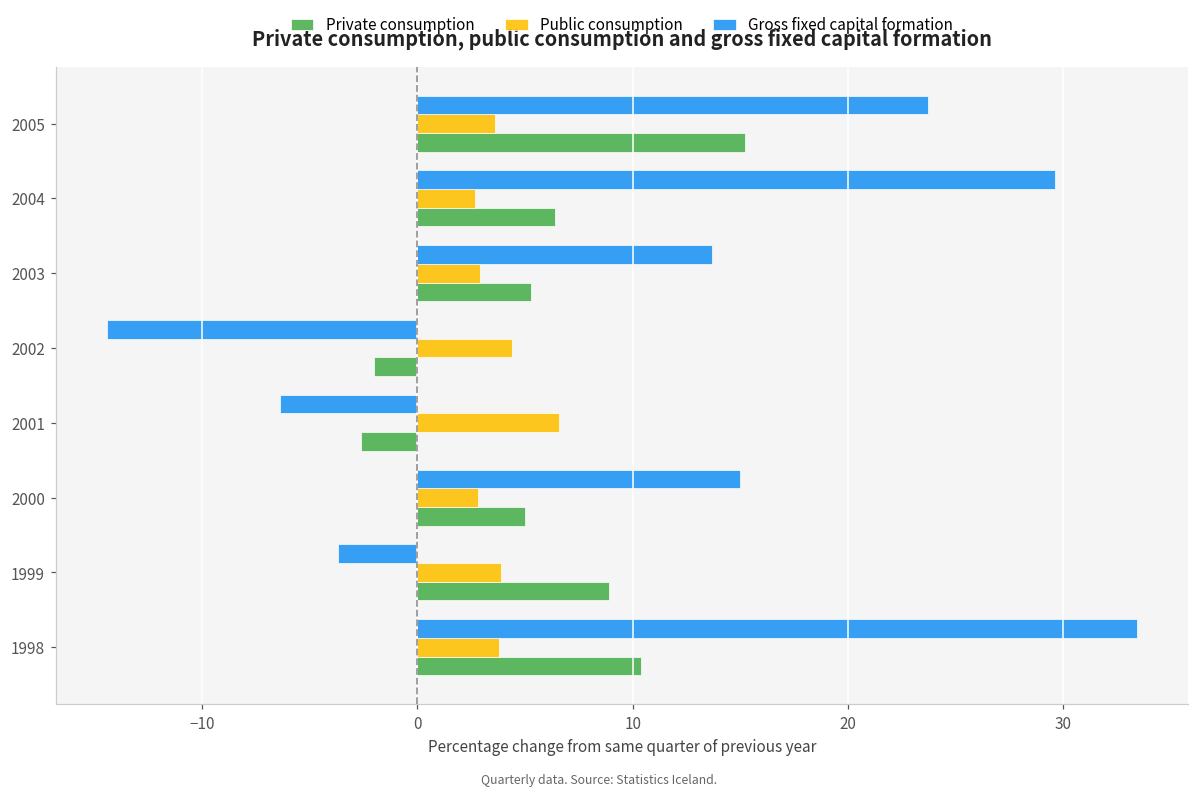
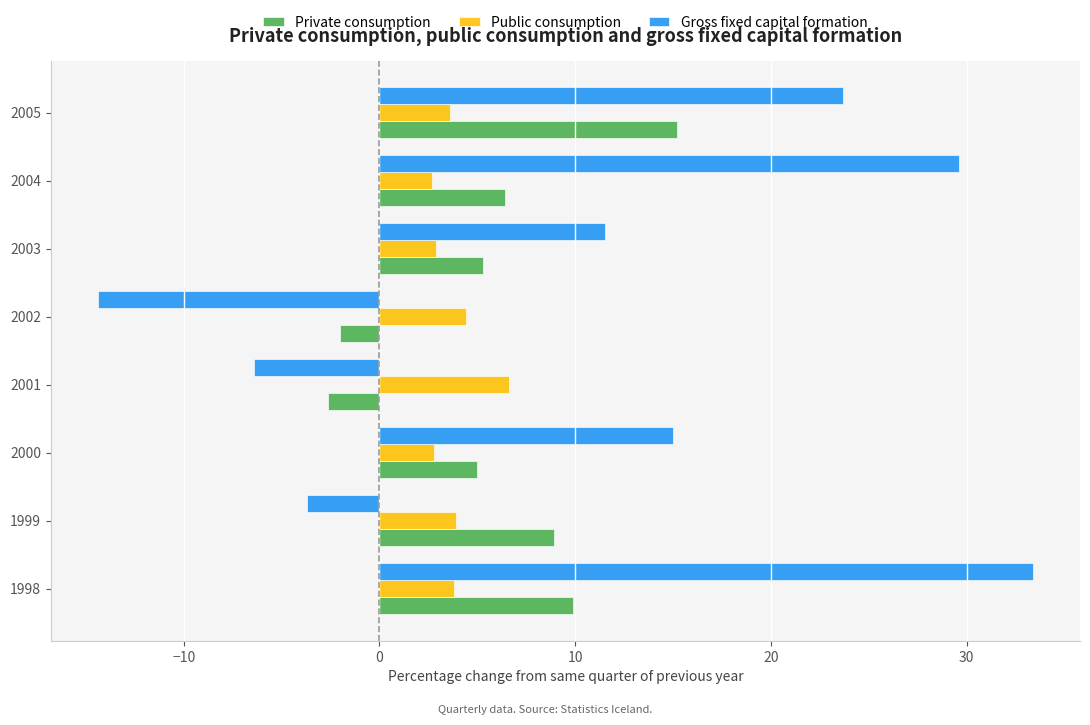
  {
    "Private consumption": {
      "2005": 15.2,
      "2004": 6.4,
      "2003": 5.3,
      "2002": -2.0,
      "2001": -2.6,
      "2000": 5.0,
      "1999": 8.9,
-     "1998": 10.4
+     "1998": 9.9
    },
    "Public consumption": {
      "2005": 3.6,
      "2004": 2.7,
      "2003": 2.9,
      "2002": 4.4,
      "2001": 6.6,
      "2000": 2.8,
      "1999": 3.9,
      "1998": 3.8
    },
    "Gross fixed capital formation": {
      "2005": 23.7,
      "2004": 29.6,
-     "2003": 13.7,
+     "2003": 11.5,
      "2002": -14.4,
      "2001": -6.4,
      "2000": 15.0,
      "1999": -3.7,
      "1998": 33.4
    }
  }
